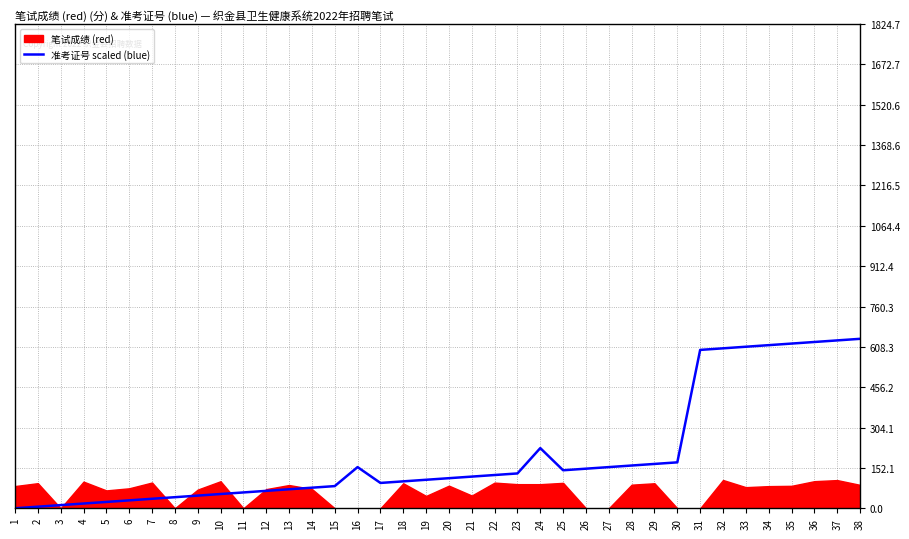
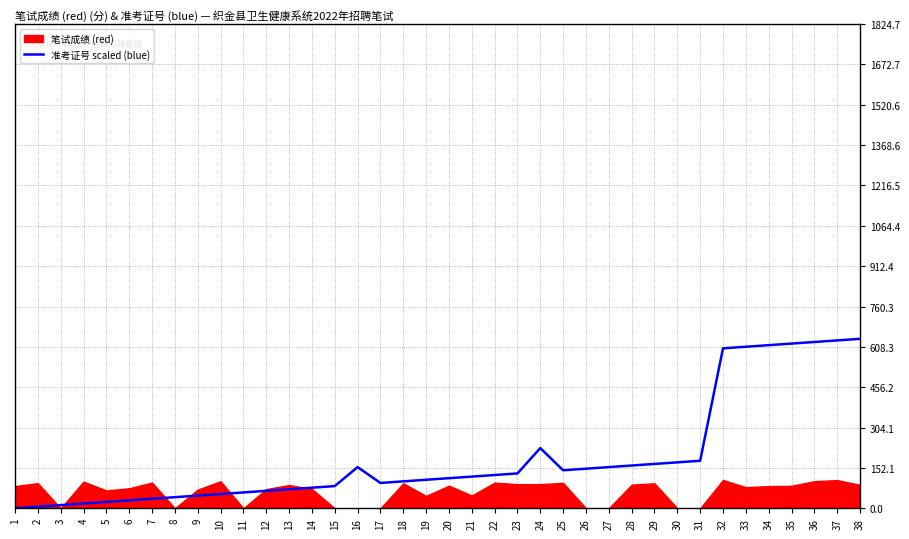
  {
    "准考证号 scaled (blue)": {
      "1": 0,
      "2": 10,
      "3": 10,
      "4": 20,
      "5": 20,
      "6": 30,
      "7": 40,
      "8": 40,
      "9": 50,
      "10": 50,
      "11": 60,
      "13": 70,
      "15": 80,
      "16": 160,
      "17": 100,
      "19": 110,
      "20": 110,
      "21": 120,
      "22": 130,
      "23": 130,
      "24": 230,
      "25": 140,
      "26": 150,
      "27": 160,
      "28": 160,
      "29": 170,
      "30": 170,
-     "31": 600,
+     "31": 180,
      "32": 600,
      "33": 610,
      "34": 610,
      "35": 620,
      "36": 630,
      "37": 630,
      "38": 640
    },
    "笔试成绩 (red)": {
      "1": 80,
      "2": 90,
      "3": 0,
      "4": 100,
      "5": 70,
      "6": 80,
      "7": 100,
      "8": 0,
      "9": 70,
      "10": 100,
      "11": 0,
      "13": 90,
      "15": 0,
      "16": 0,
      "17": 0,
      "19": 50,
      "20": 90,
      "21": 50,
      "22": 100,
      "23": 90,
      "24": 90,
      "25": 100,
      "26": 0,
      "27": 0,
      "28": 90,
      "29": 90,
      "30": 0,
      "31": 0,
      "32": 110,
      "33": 80,
      "34": 80,
      "35": 80,
      "36": 100,
      "37": 110,
      "38": 90
    }
  }
